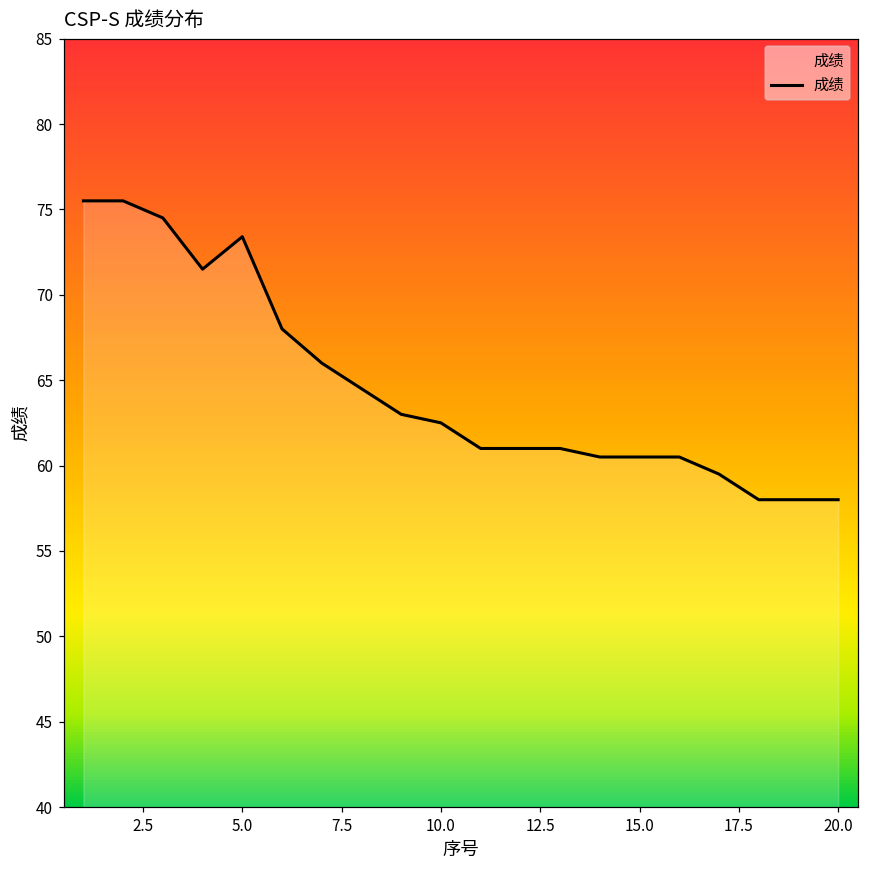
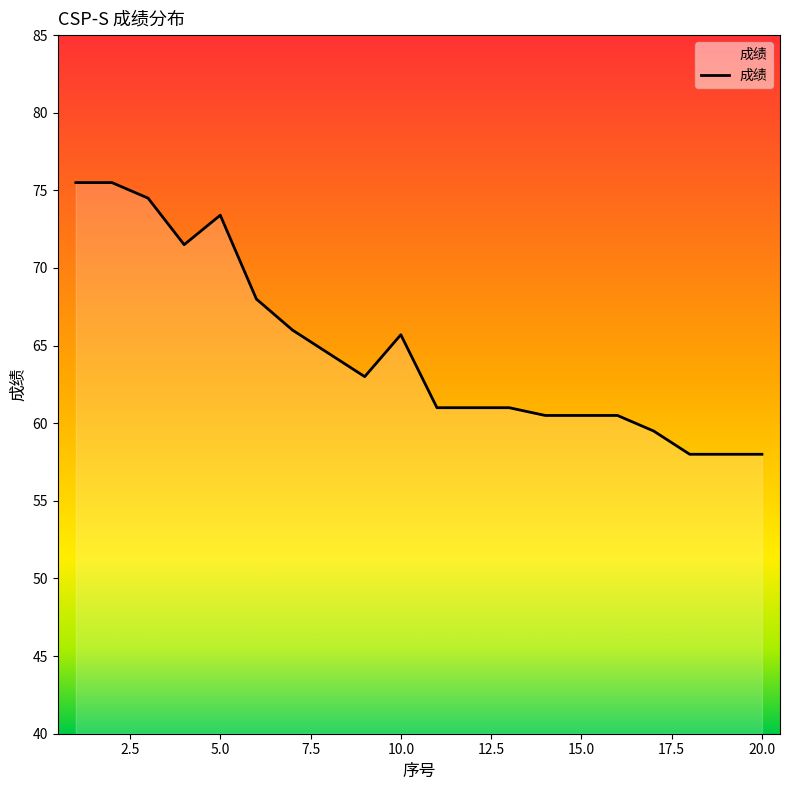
  {
    "5.0": 73.4,
-   "10.0": 62.5,
+   "10.0": 65.7,
    "15.0": 60.5,
    "20.0": 58.0
  }
